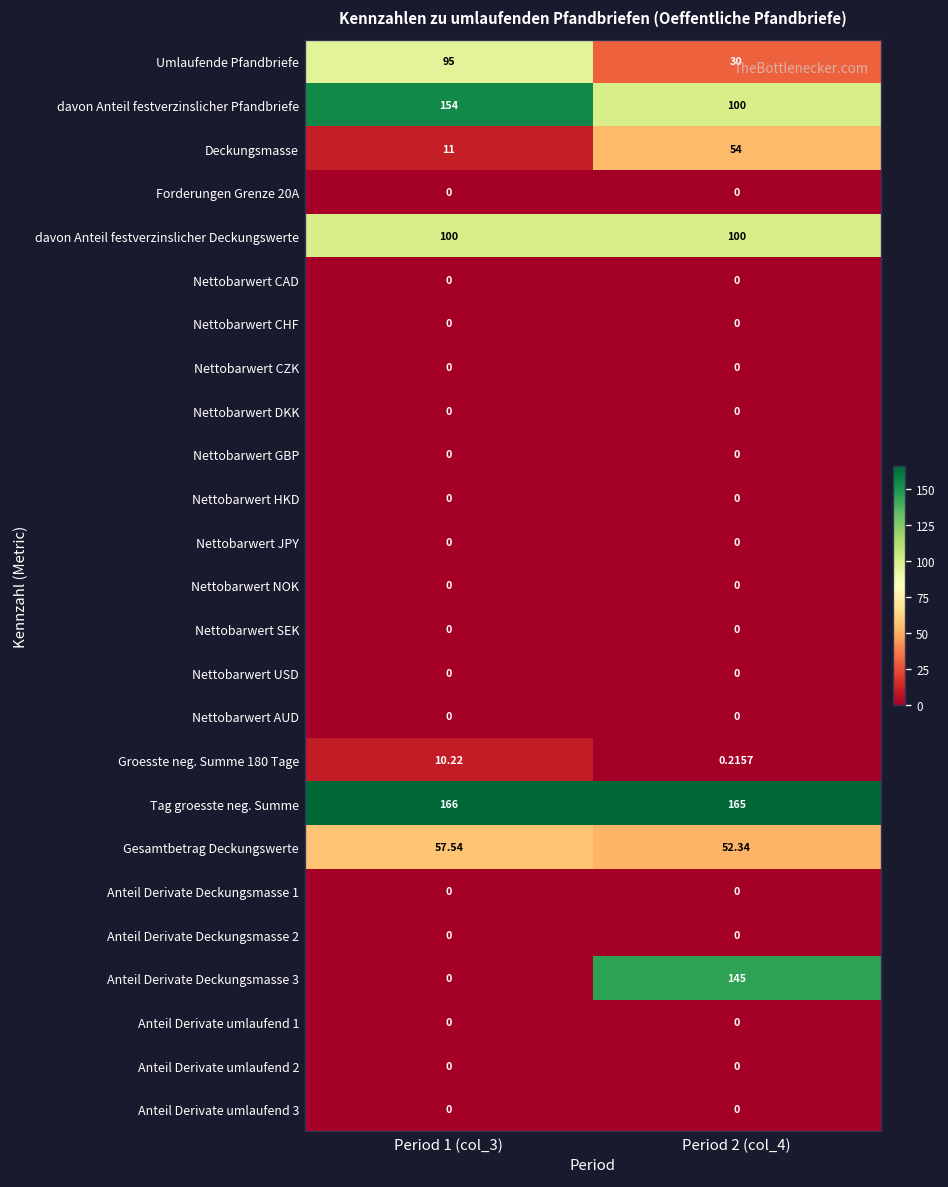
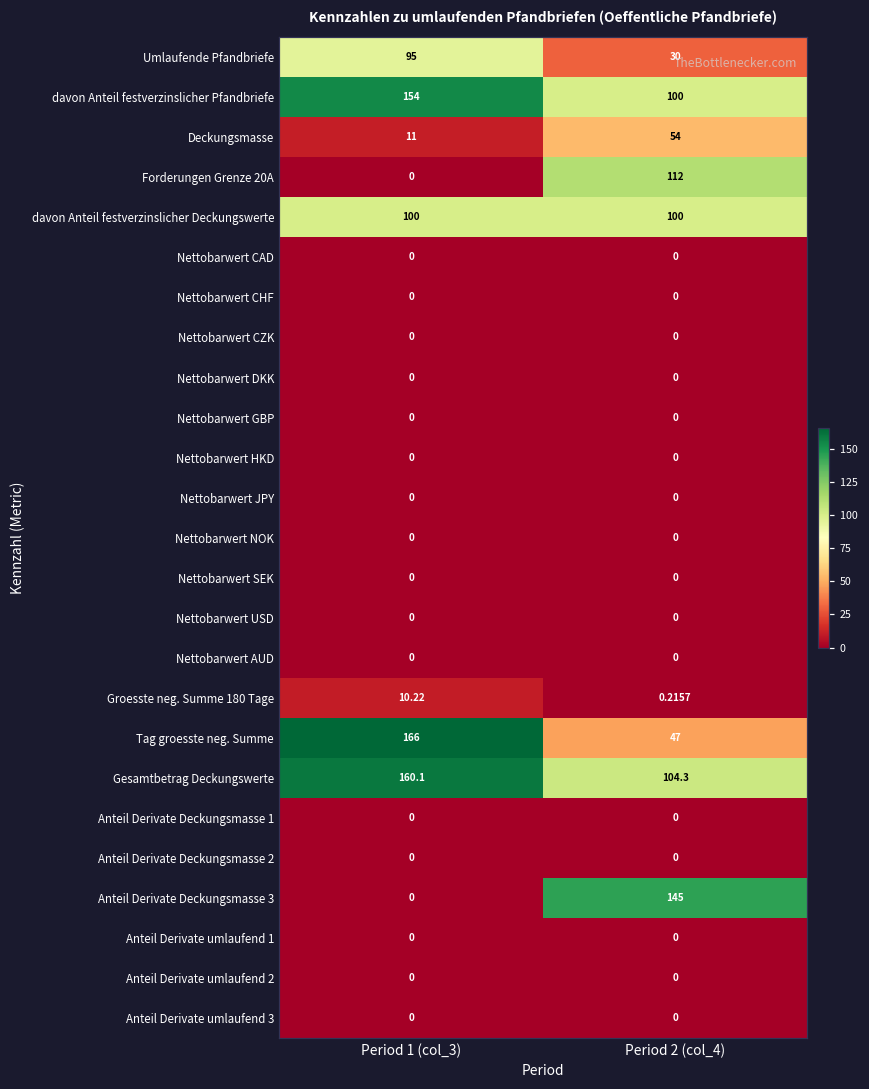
  {
    "Umlaufende Pfandbriefe": {
      "Period 1 (col_3)": 95
    },
    "davon Anteil festverzinslicher Pfandbriefe": {
      "Period 1 (col_3)": 154,
      "Period 2 (col_4)": 100
    },
    "Deckungsmasse": {
      "Period 1 (col_3)": 11,
      "Period 2 (col_4)": 54
    },
    "Forderungen Grenze 20A": {
      "Period 1 (col_3)": 0,
-     "Period 2 (col_4)": 0
+     "Period 2 (col_4)": 112
    },
    "davon Anteil festverzinslicher Deckungswerte": {
      "Period 1 (col_3)": 100,
      "Period 2 (col_4)": 100
    },
    "Nettobarwert CAD": {
      "Period 1 (col_3)": 0,
      "Period 2 (col_4)": 0
    },
    "Nettobarwert CHF": {
      "Period 1 (col_3)": 0,
      "Period 2 (col_4)": 0
    },
    "Nettobarwert CZK": {
      "Period 1 (col_3)": 0,
      "Period 2 (col_4)": 0
    },
    "Nettobarwert DKK": {
      "Period 1 (col_3)": 0,
      "Period 2 (col_4)": 0
    },
    "Nettobarwert GBP": {
      "Period 1 (col_3)": 0,
      "Period 2 (col_4)": 0
    },
    "Nettobarwert HKD": {
      "Period 1 (col_3)": 0,
      "Period 2 (col_4)": 0
    },
    "Nettobarwert JPY": {
      "Period 1 (col_3)": 0,
      "Period 2 (col_4)": 0
    },
    "Nettobarwert NOK": {
      "Period 1 (col_3)": 0,
      "Period 2 (col_4)": 0
    },
    "Nettobarwert SEK": {
      "Period 1 (col_3)": 0,
      "Period 2 (col_4)": 0
    },
    "Nettobarwert USD": {
      "Period 1 (col_3)": 0,
      "Period 2 (col_4)": 0
    },
    "Nettobarwert AUD": {
      "Period 1 (col_3)": 0,
      "Period 2 (col_4)": 0
    },
    "Groesste neg. Summe 180 Tage": {
      "Period 1 (col_3)": 10.22,
      "Period 2 (col_4)": 0.2157
    },
    "Tag groesste neg. Summe": {
      "Period 1 (col_3)": 166,
-     "Period 2 (col_4)": 165
+     "Period 2 (col_4)": 47
    },
    "Gesamtbetrag Deckungswerte": {
-     "Period 1 (col_3)": 57.54,
-     "Period 2 (col_4)": 52.34
+     "Period 1 (col_3)": 160.1,
+     "Period 2 (col_4)": 104.3
    },
    "Anteil Derivate Deckungsmasse 1": {
      "Period 1 (col_3)": 0,
      "Period 2 (col_4)": 0
    },
    "Anteil Derivate Deckungsmasse 2": {
      "Period 1 (col_3)": 0,
      "Period 2 (col_4)": 0
    },
    "Anteil Derivate Deckungsmasse 3": {
      "Period 1 (col_3)": 0,
      "Period 2 (col_4)": 145
    },
    "Anteil Derivate umlaufend 1": {
      "Period 1 (col_3)": 0,
      "Period 2 (col_4)": 0
    },
    "Anteil Derivate umlaufend 2": {
      "Period 1 (col_3)": 0,
      "Period 2 (col_4)": 0
    },
    "Anteil Derivate umlaufend 3": {
      "Period 1 (col_3)": 0,
      "Period 2 (col_4)": 0
    }
  }
